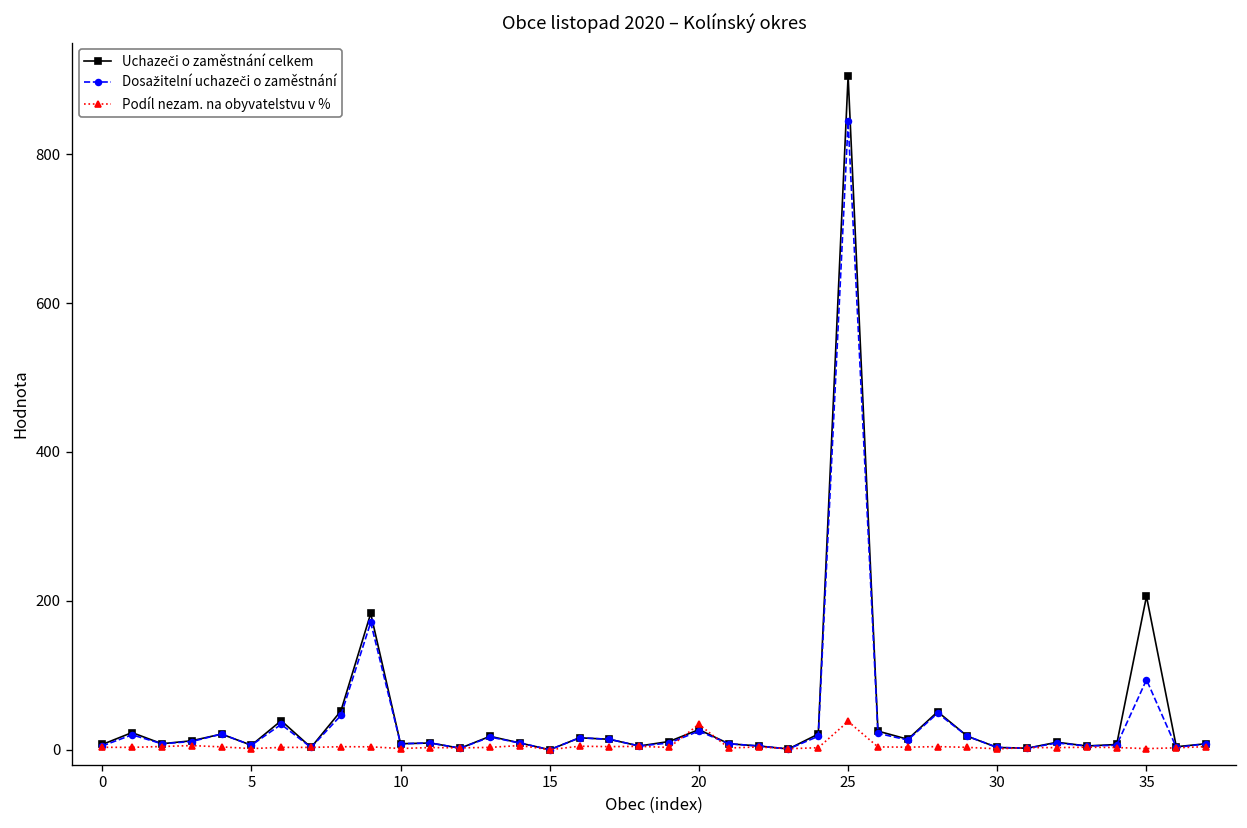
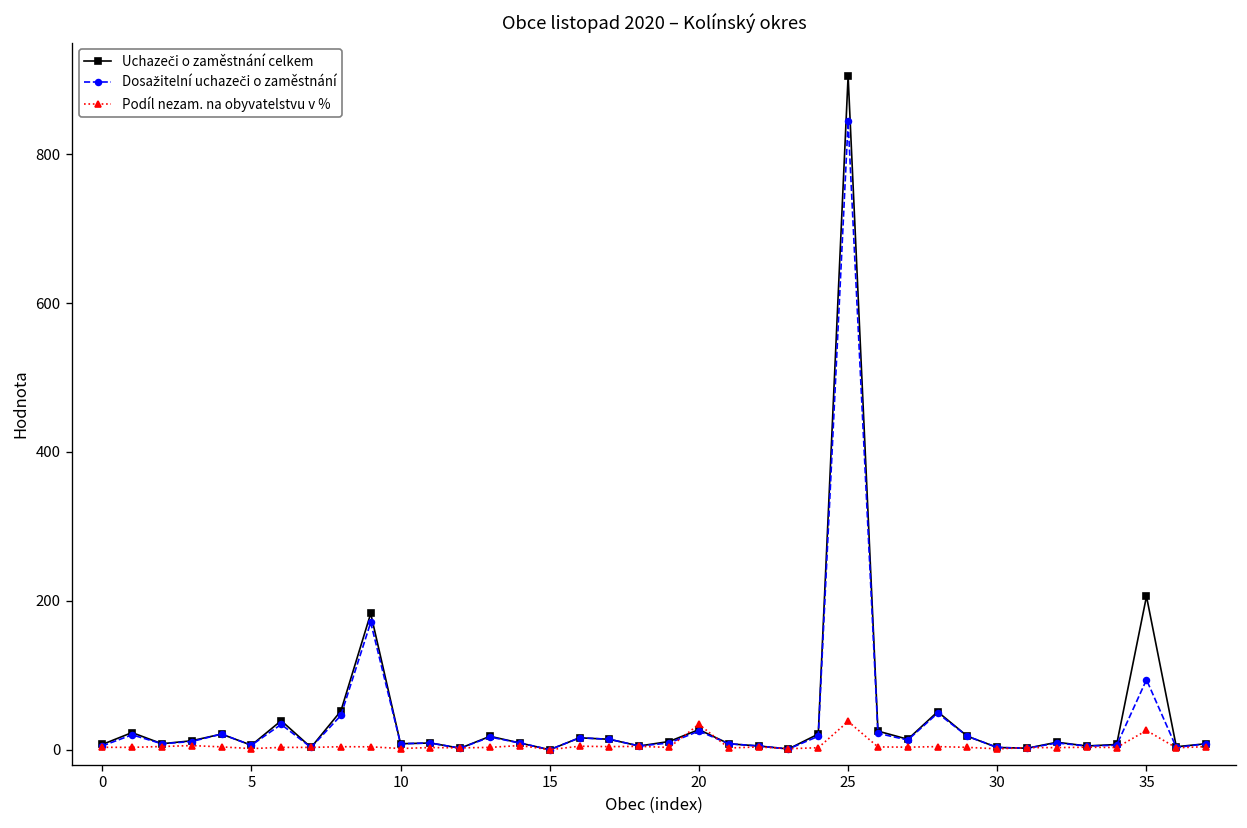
  {
    "Uchazeči o zaměstnání celkem": {
      "25": 910,
      "35": 210
    },
    "Dosažitelní uchazeči o zaměstnání": {
      "25": 840,
      "35": 90
    },
    "Podíl nezam. na obyvatelstvu v %": {
      "5": 0,
      "10": 0,
      "20": 30,
      "25": 40,
-     "35": 0
+     "35": 30
    }
  }
